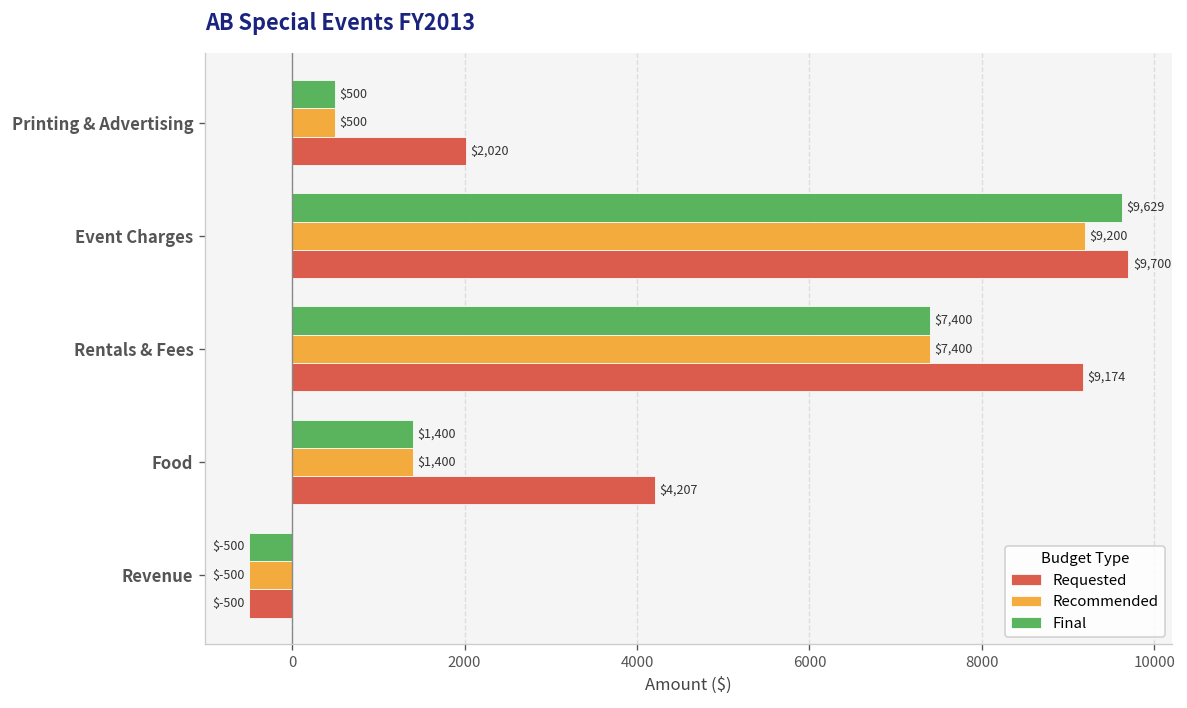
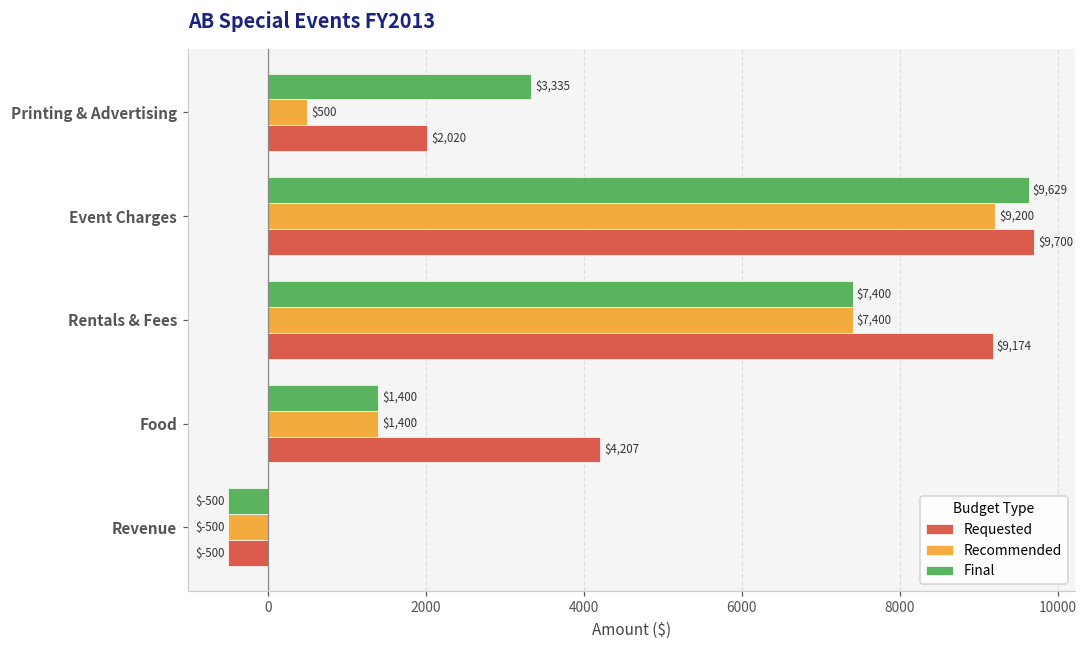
  {
    "Requested": {
      "Printing & Advertising": "$2,020",
      "Event Charges": "$9,700",
      "Rentals & Fees": "$9,174",
      "Food": "$4,207",
      "Revenue": "$-500"
    },
    "Recommended": {
      "Printing & Advertising": "$500",
      "Event Charges": "$9,200",
      "Rentals & Fees": "$7,400",
      "Food": "$1,400",
      "Revenue": "$-500"
    },
    "Final": {
-     "Printing & Advertising": "$500",
+     "Printing & Advertising": "$3,335",
      "Event Charges": "$9,629",
      "Rentals & Fees": "$7,400",
      "Food": "$1,400",
      "Revenue": "$-500"
    }
  }
